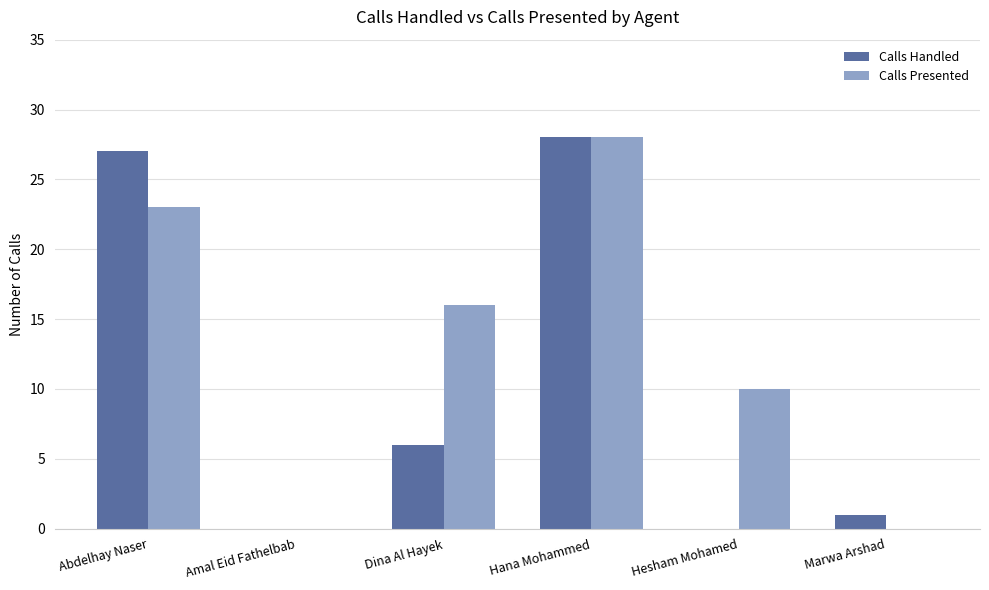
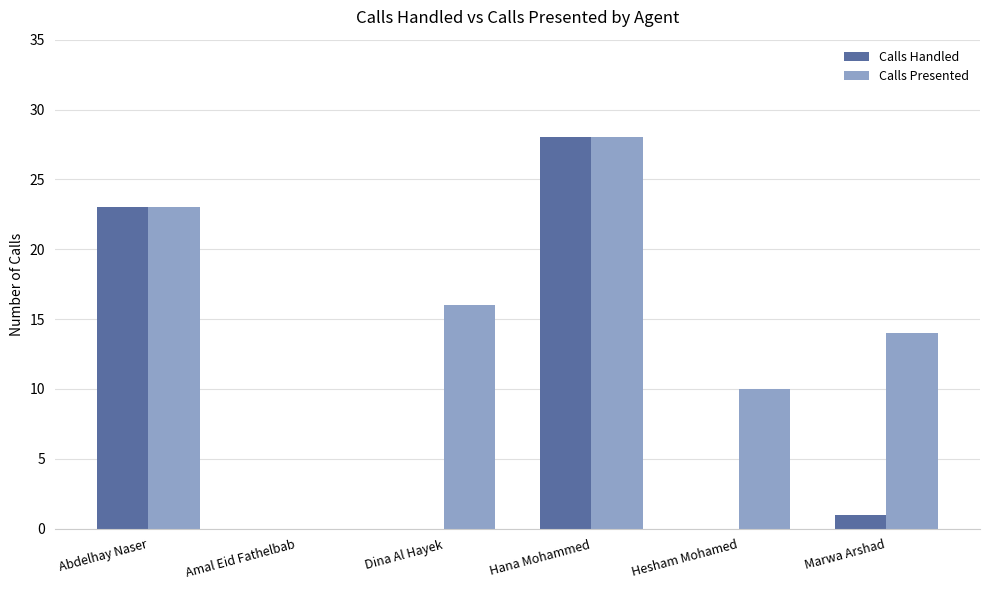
  {
    "Calls Handled": {
-     "Abdelhay Naser": 27,
+     "Abdelhay Naser": 23,
      "Amal Eid Fathelbab": 0,
-     "Dina Al Hayek": 6,
+     "Dina Al Hayek": 0,
      "Hana Mohammed": 28,
      "Hesham Mohamed": 0,
      "Marwa Arshad": 1
    },
    "Calls Presented": {
      "Abdelhay Naser": 23,
      "Amal Eid Fathelbab": 0,
      "Dina Al Hayek": 16,
      "Hana Mohammed": 28,
      "Hesham Mohamed": 10,
-     "Marwa Arshad": 0
+     "Marwa Arshad": 14
    }
  }
